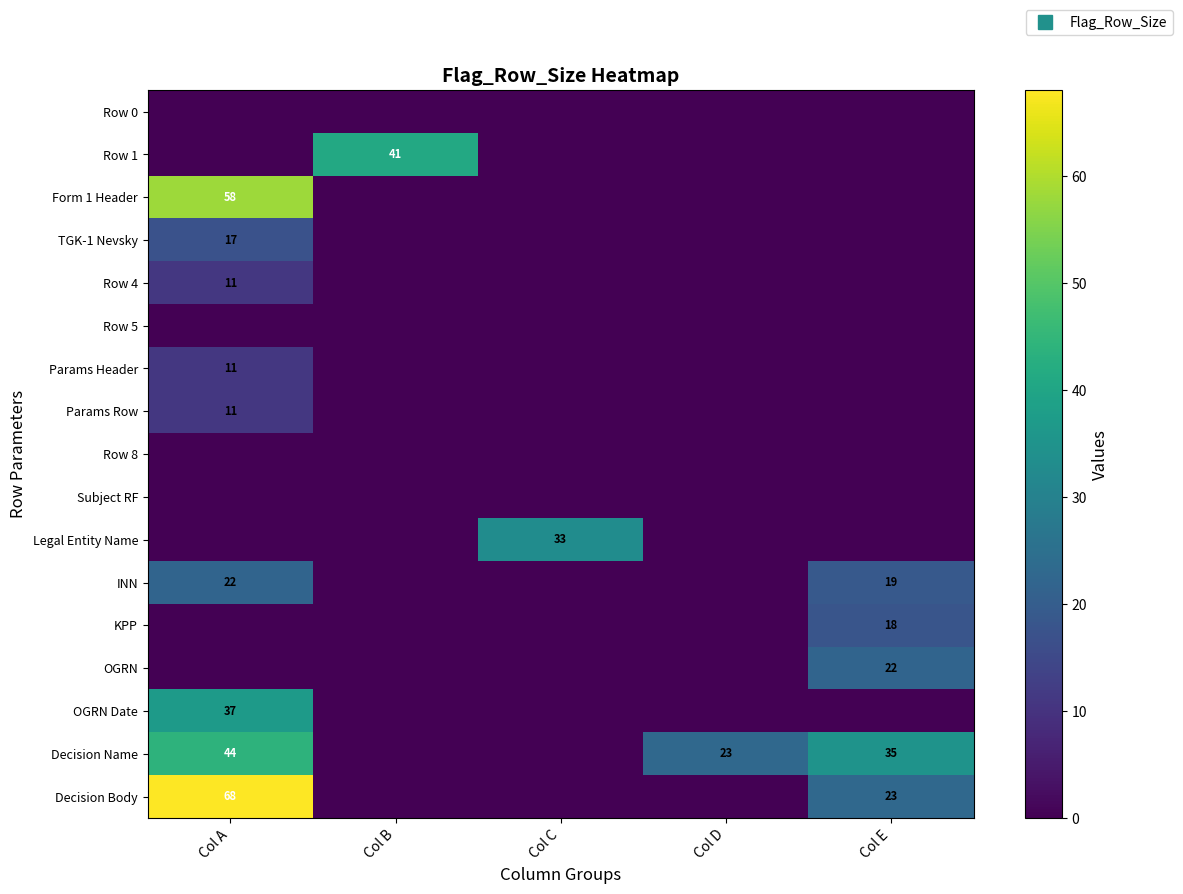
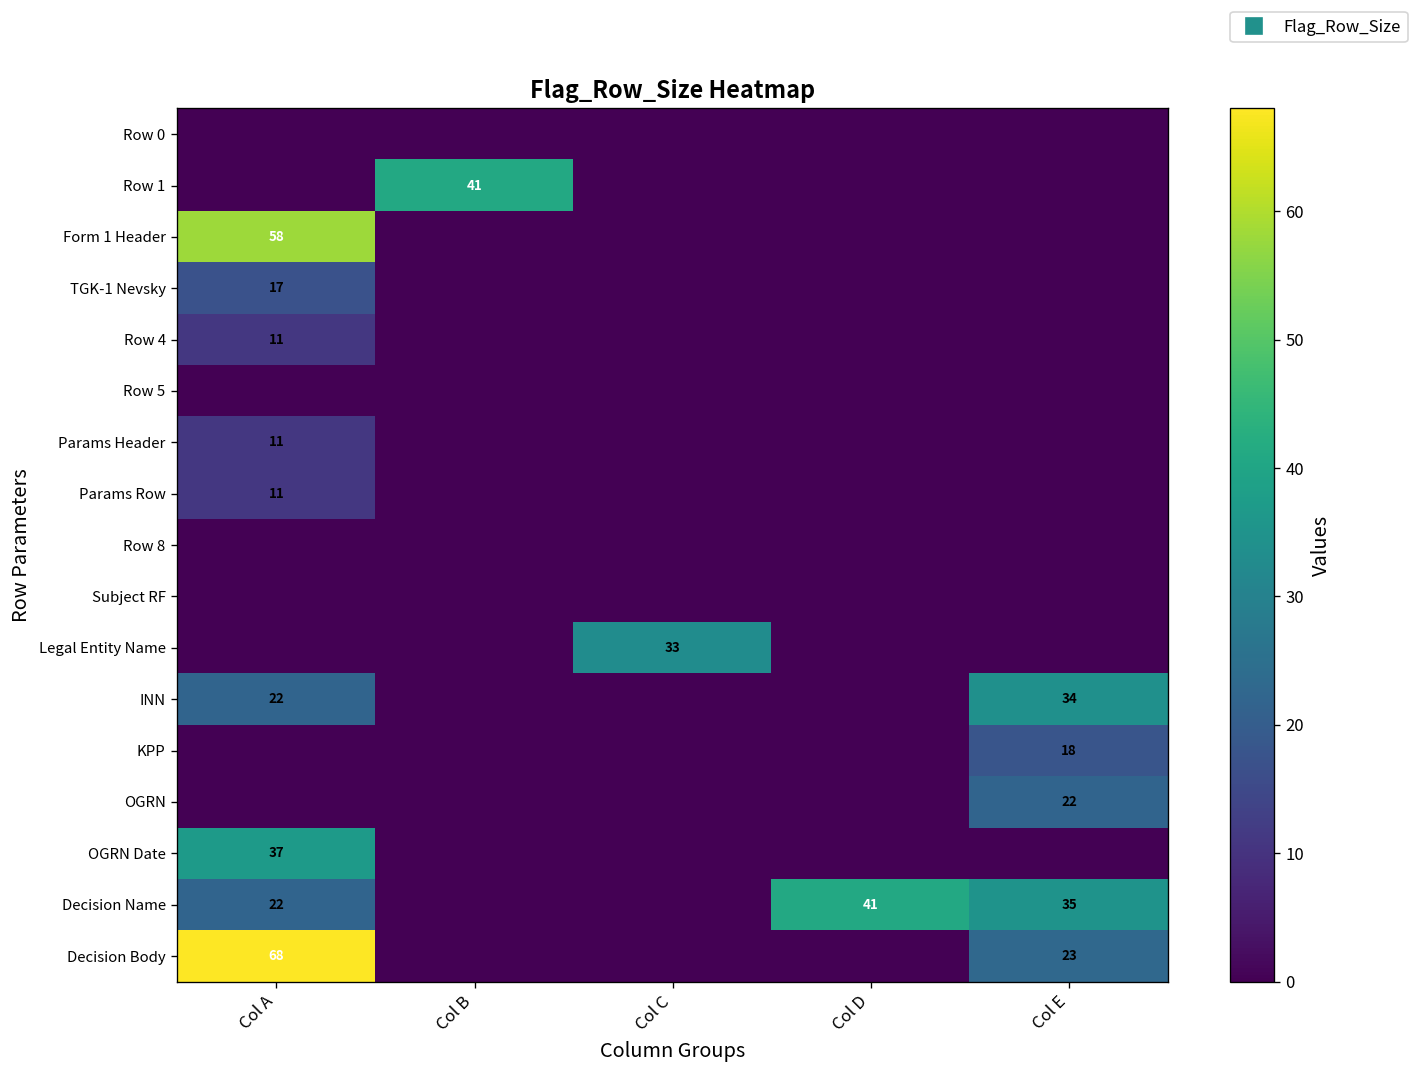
  {
    "Row 1": {
      "Col B": 41
    },
    "Form 1 Header": {
      "Col A": 58
    },
    "TGK-1 Nevsky": {
      "Col A": 17
    },
    "Row 4": {
      "Col A": 11
    },
    "Params Header": {
      "Col A": 11
    },
    "Params Row": {
      "Col A": 11
    },
    "Legal Entity Name": {
      "Col C": 33
    },
    "INN": {
      "Col A": 22,
-     "Col E": 19
+     "Col E": 34
    },
    "KPP": {
      "Col E": 18
    },
    "OGRN": {
      "Col E": 22
    },
    "OGRN Date": {
      "Col A": 37
    },
    "Decision Name": {
-     "Col A": 44,
-     "Col D": 23,
+     "Col A": 22,
+     "Col D": 41,
      "Col E": 35
    },
    "Decision Body": {
      "Col A": 68,
      "Col E": 23
    }
  }
